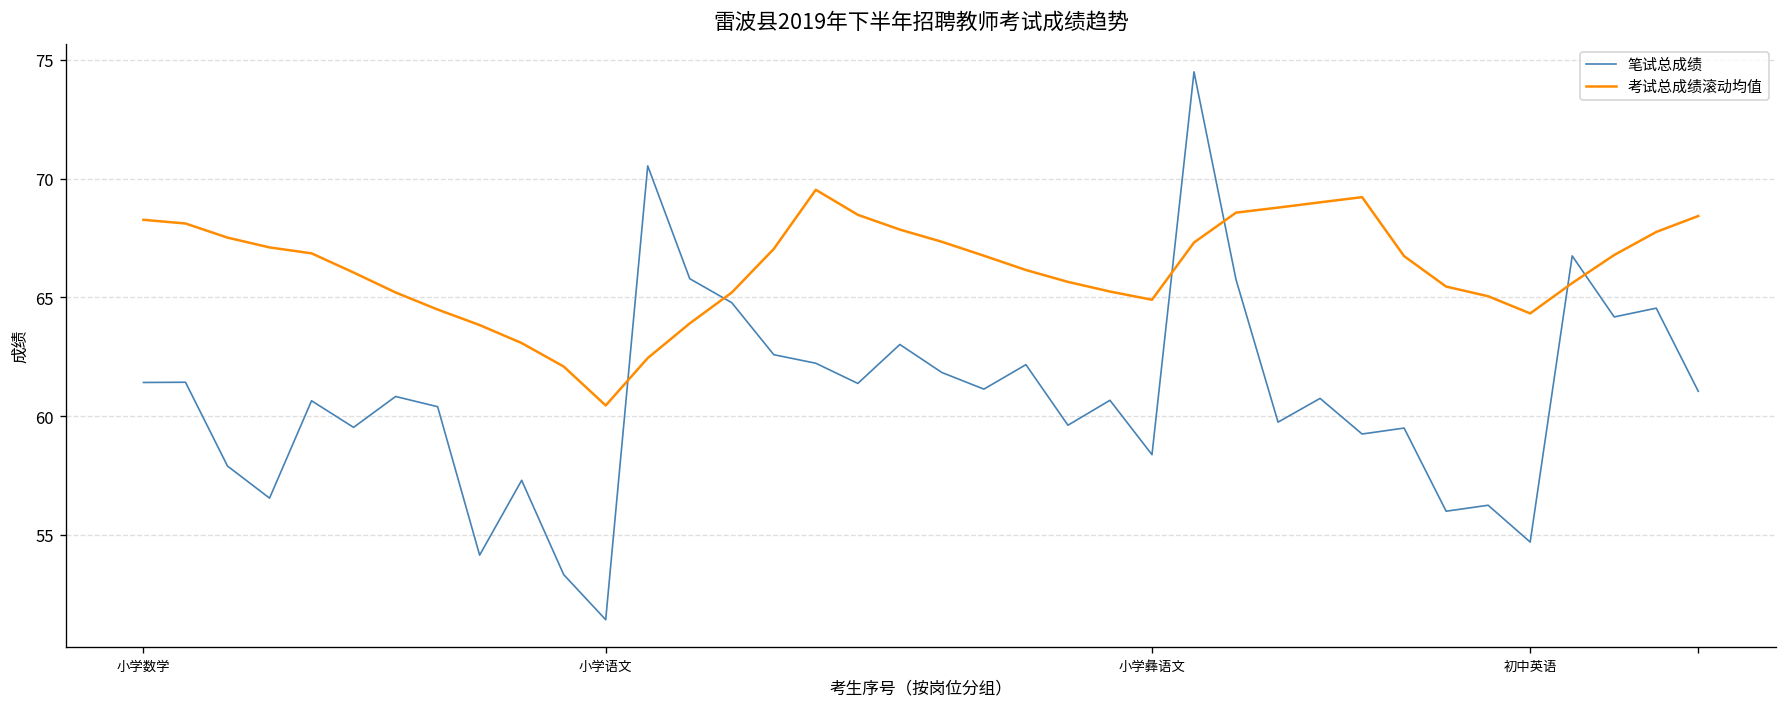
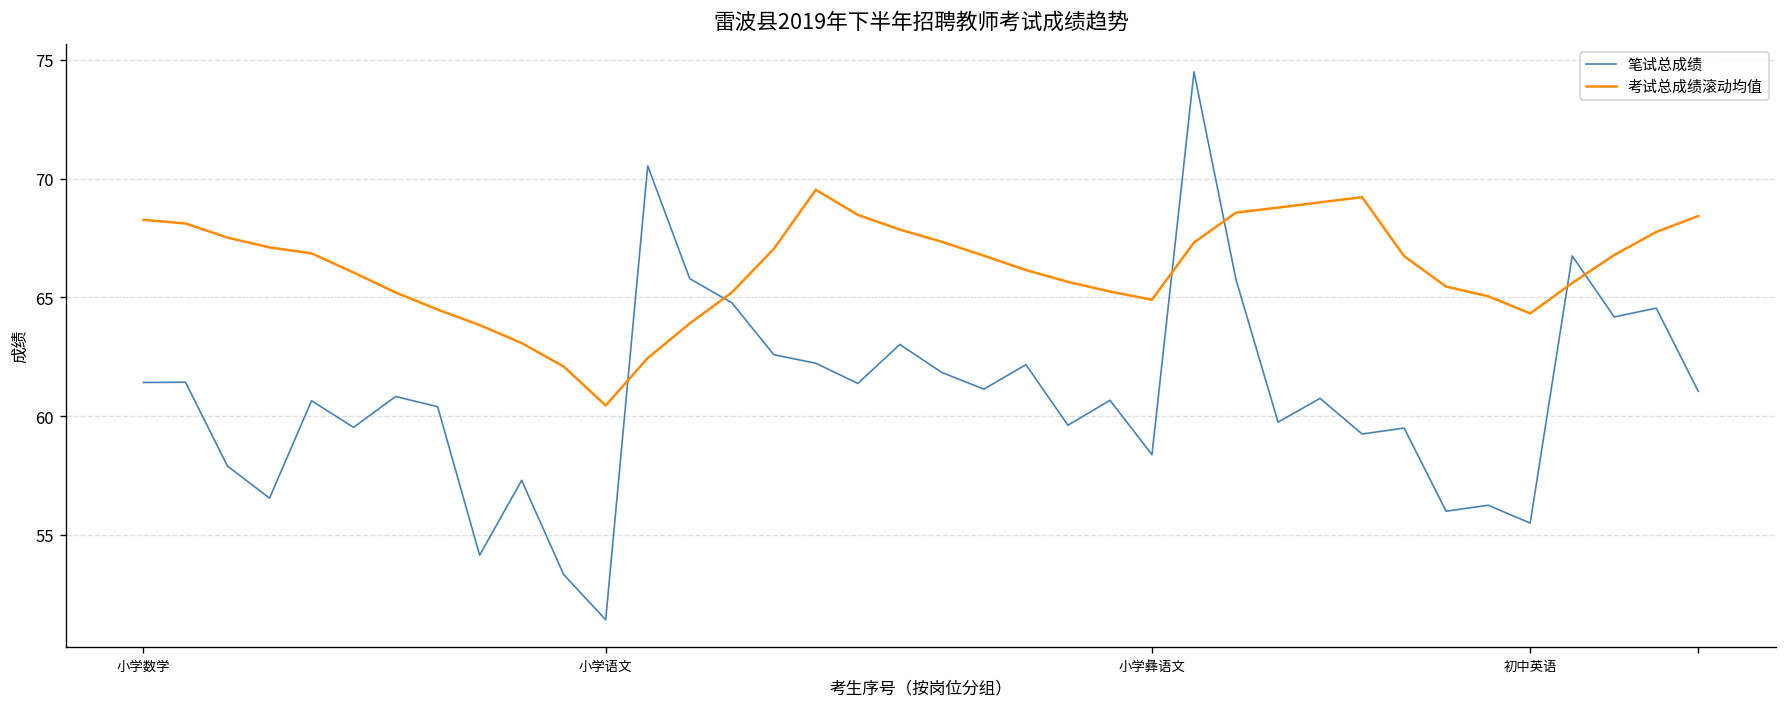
  {
    "笔试总成绩": {
      "小学数学": 61.4,
      "小学语文": 51.4,
      "小学彝语文": 58.4,
-     "初中英语": 54.7
+     "初中英语": 55.5
    },
    "考试总成绩滚动均值": {
      "小学数学": 68.3,
      "小学语文": 60.5,
      "小学彝语文": 64.9,
      "初中英语": 64.3
    }
  }
